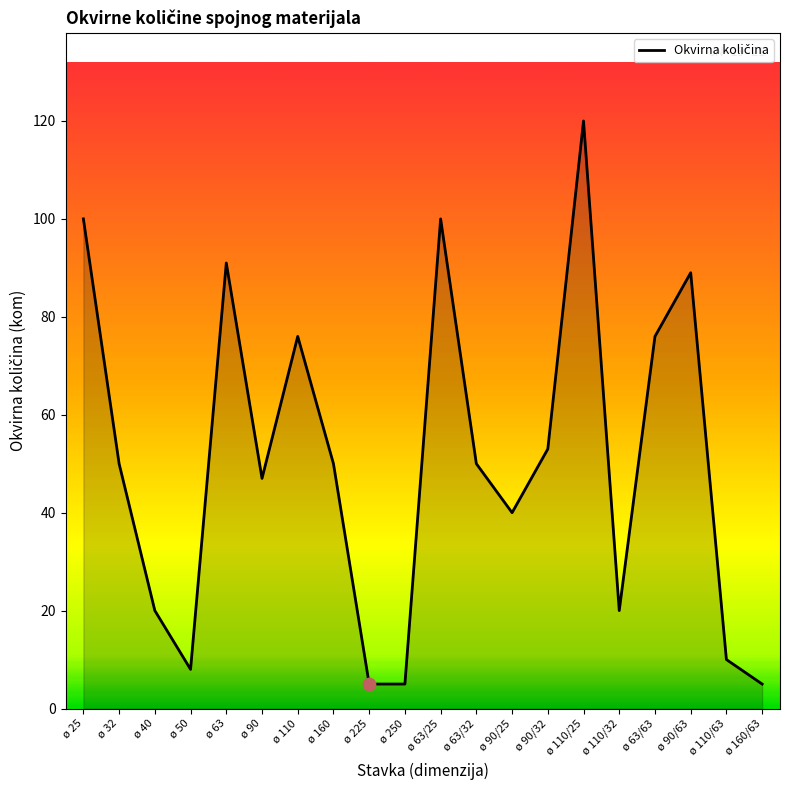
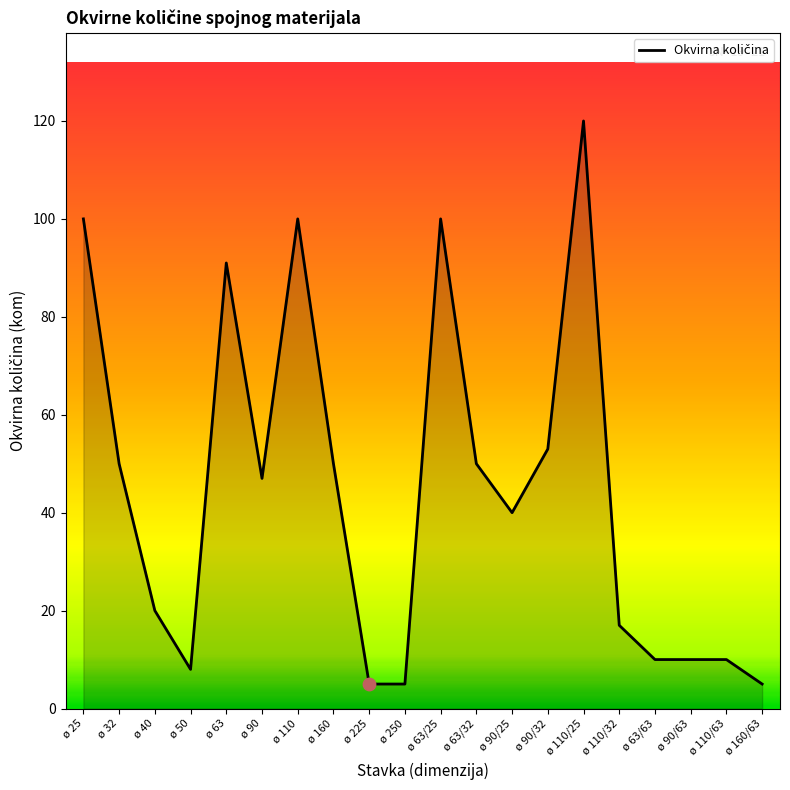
  {
    "Okvirna količina": {
      "ø 25": 100,
      "ø 32": 50,
      "ø 40": 20,
      "ø 50": 8,
      "ø 63": 91,
      "ø 90": 47,
-     "ø 110": 76,
+     "ø 110": 100,
      "ø 160": 50,
      "ø 250": 5,
      "ø 63/25": 100,
      "ø 63/32": 50,
      "ø 90/25": 40,
      "ø 90/32": 53,
      "ø 110/25": 120,
-     "ø 110/32": 20,
-     "ø 63/63": 76,
-     "ø 90/63": 89,
+     "ø 110/32": 17,
+     "ø 63/63": 10,
+     "ø 90/63": 10,
      "ø 110/63": 10,
      "ø 160/63": 5
    }
  }
